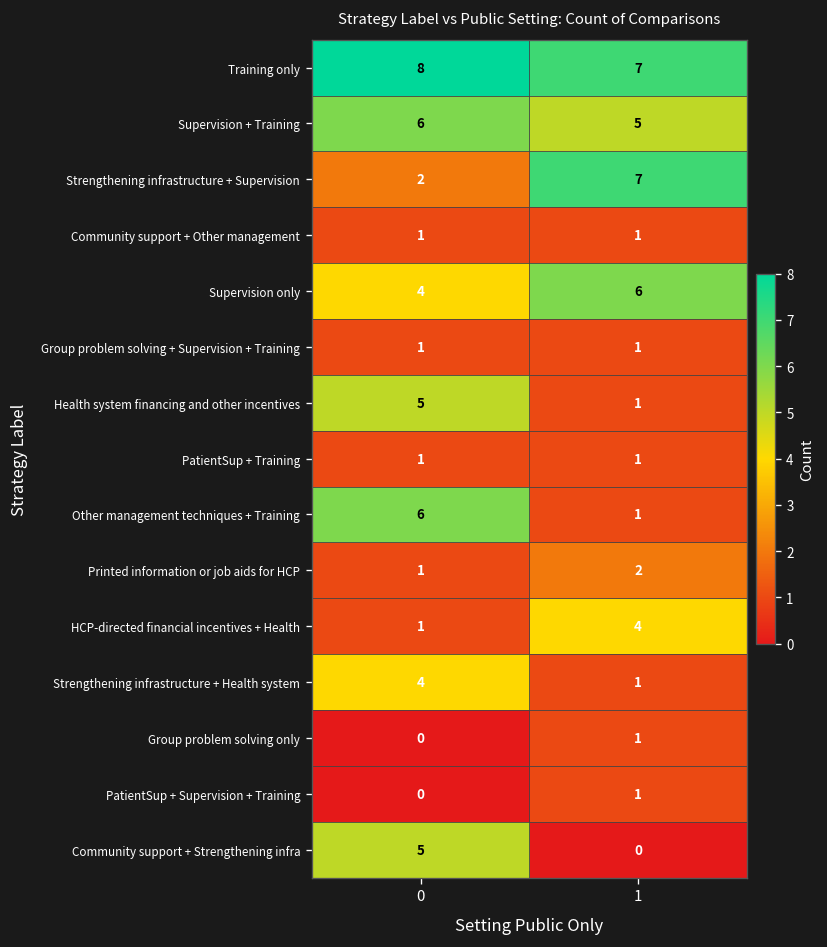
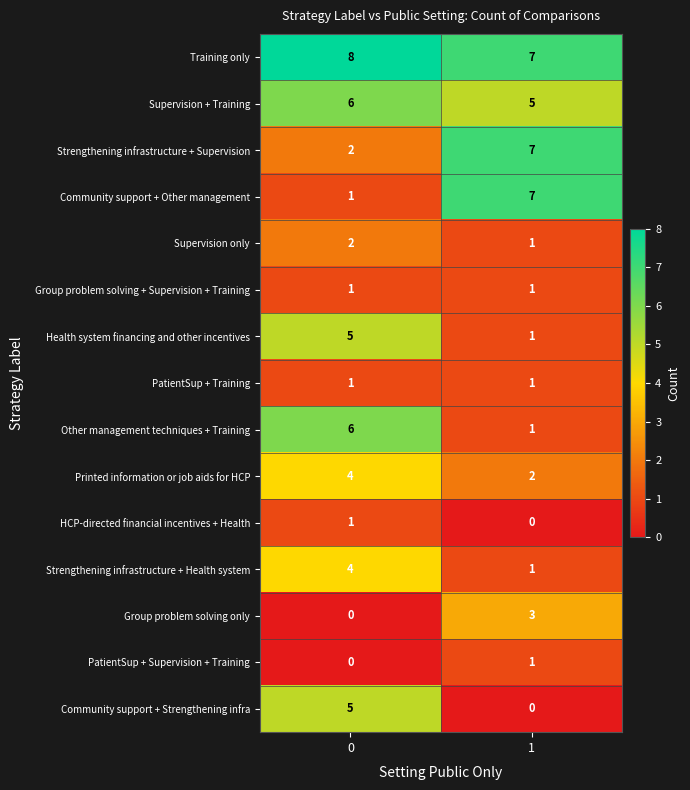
  {
    "Training only": {
      "0": 8,
      "1": 7
    },
    "Supervision + Training": {
      "0": 6,
      "1": 5
    },
    "Strengthening infrastructure + Supervision": {
      "0": 2,
      "1": 7
    },
    "Community support + Other management": {
      "0": 1,
-     "1": 1
+     "1": 7
    },
    "Supervision only": {
-     "0": 4,
-     "1": 6
+     "0": 2,
+     "1": 1
    },
    "Group problem solving + Supervision + Training": {
      "0": 1,
      "1": 1
    },
    "Health system financing and other incentives": {
      "0": 5,
      "1": 1
    },
    "PatientSup + Training": {
      "0": 1,
      "1": 1
    },
    "Other management techniques + Training": {
      "0": 6,
      "1": 1
    },
    "Printed information or job aids for HCP": {
-     "0": 1,
+     "0": 4,
      "1": 2
    },
    "HCP-directed financial incentives + Health": {
      "0": 1,
-     "1": 4
+     "1": 0
    },
    "Strengthening infrastructure + Health system": {
      "0": 4,
      "1": 1
    },
    "Group problem solving only": {
      "0": 0,
-     "1": 1
+     "1": 3
    },
    "PatientSup + Supervision + Training": {
      "0": 0,
      "1": 1
    },
    "Community support + Strengthening infra": {
      "0": 5,
      "1": 0
    }
  }
